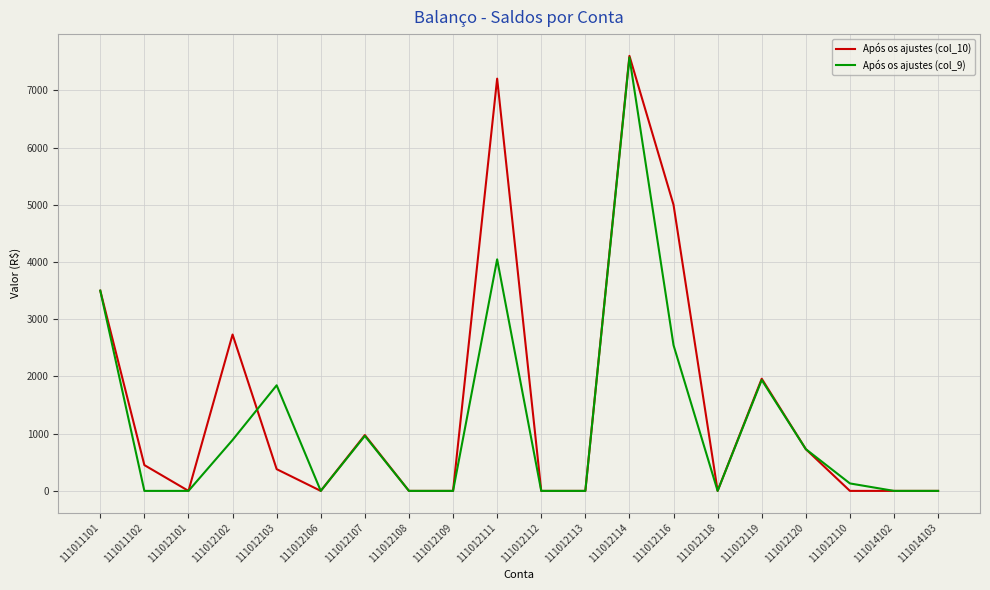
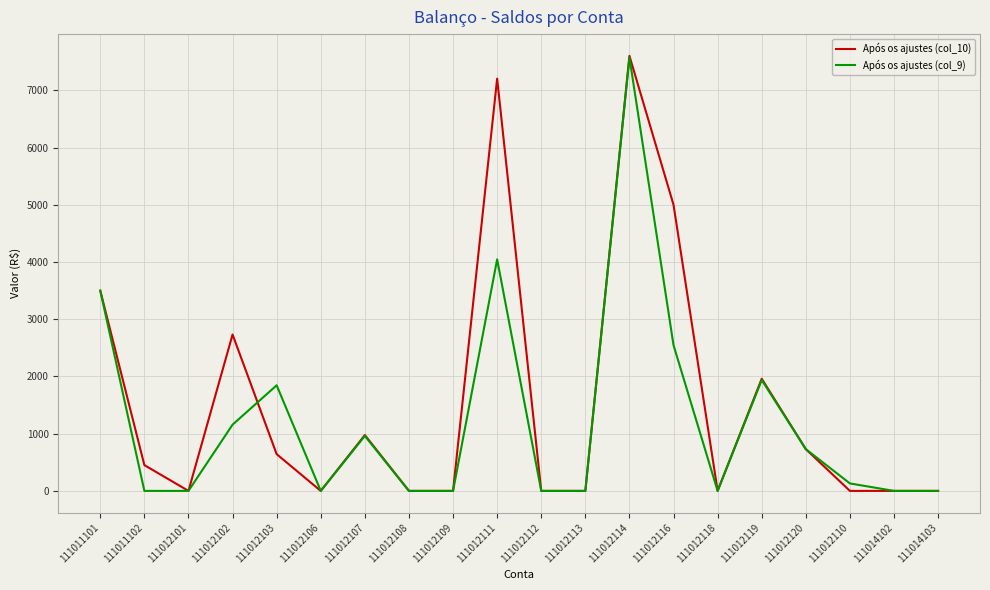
  {
    "Após os ajustes (col_10)": {
      "111011102": 500,
      "111012102": 2700,
-     "111012103": 400,
+     "111012103": 600,
      "111012111": 7200,
      "111012116": 5000,
      "111012110": 0
    },
    "Após os ajustes (col_9)": {
      "111011102": 0,
-     "111012102": 900,
+     "111012102": 1200,
      "111012103": 1800,
      "111012111": 4000,
      "111012116": 2500,
      "111012110": 100
    }
  }
